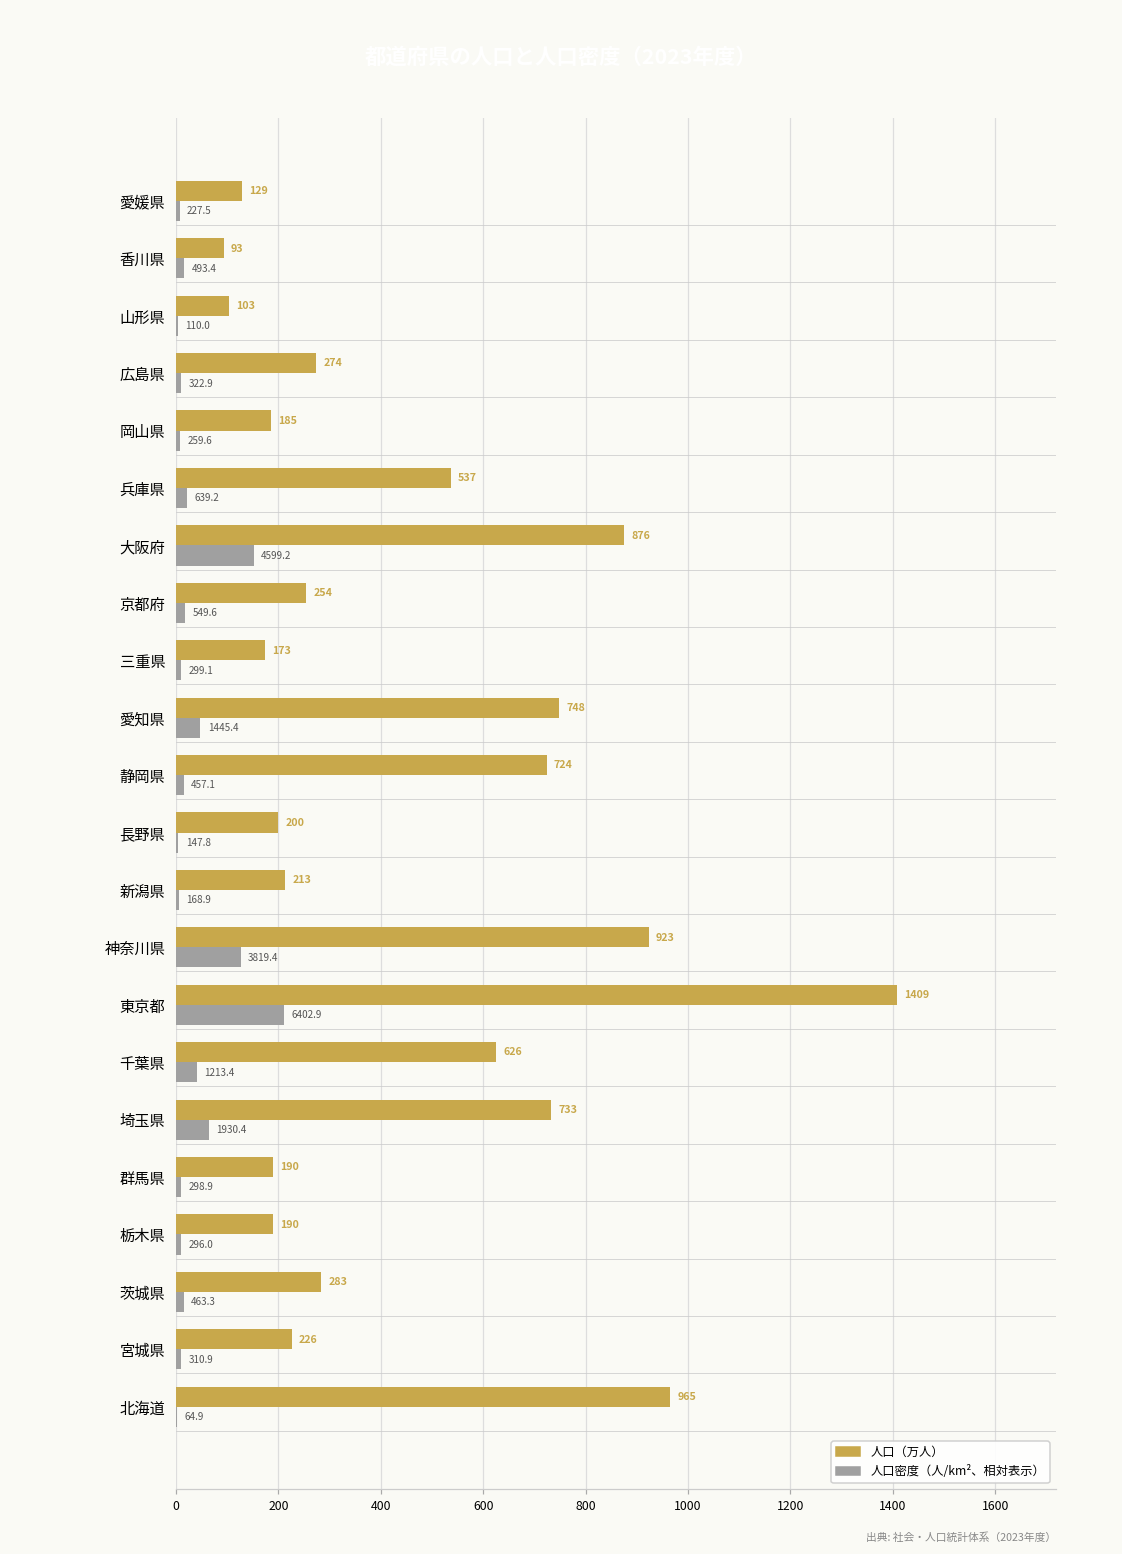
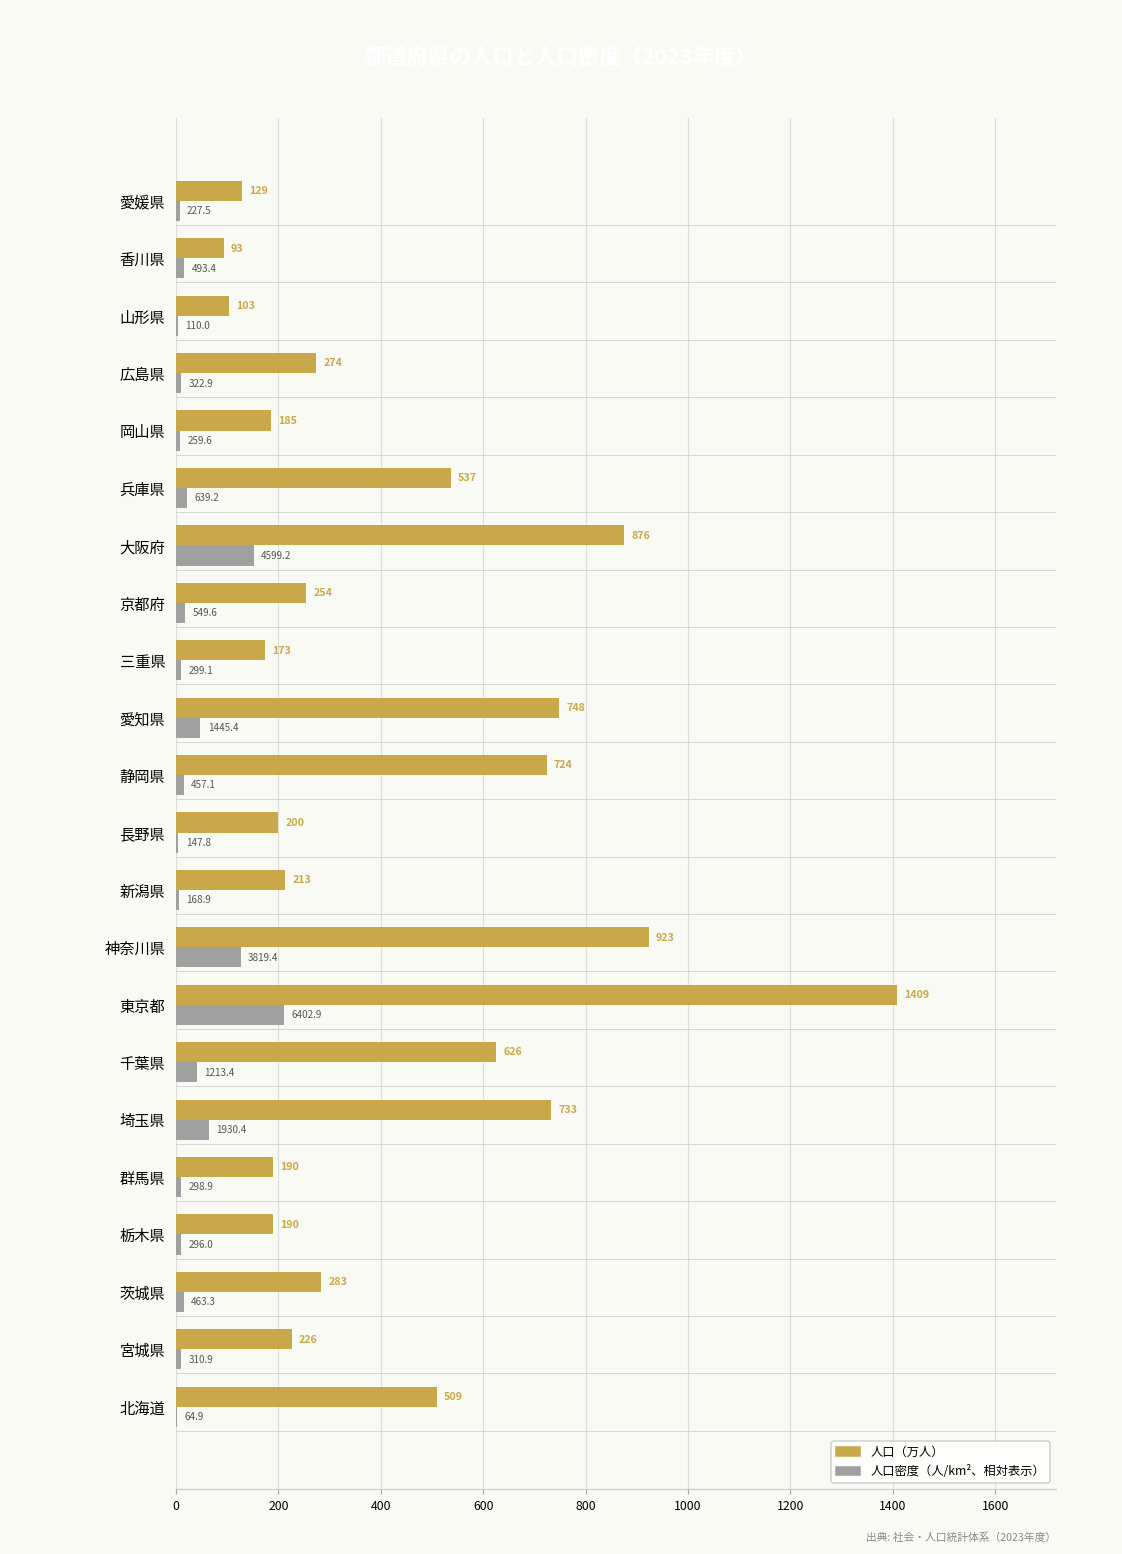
  {
    "人口（万人）": {
      "愛媛県": 129,
      "香川県": 93,
      "山形県": 103,
      "広島県": 274,
      "岡山県": 185,
      "兵庫県": 537,
      "大阪府": 876,
      "京都府": 254,
      "三重県": 173,
      "愛知県": 748,
      "静岡県": 724,
      "長野県": 200,
      "新潟県": 213,
      "神奈川県": 923,
      "東京都": 1409,
      "千葉県": 626,
      "埼玉県": 733,
      "群馬県": 190,
      "栃木県": 190,
      "茨城県": 283,
      "宮城県": 226,
-     "北海道": 965
+     "北海道": 509
    }
  }
